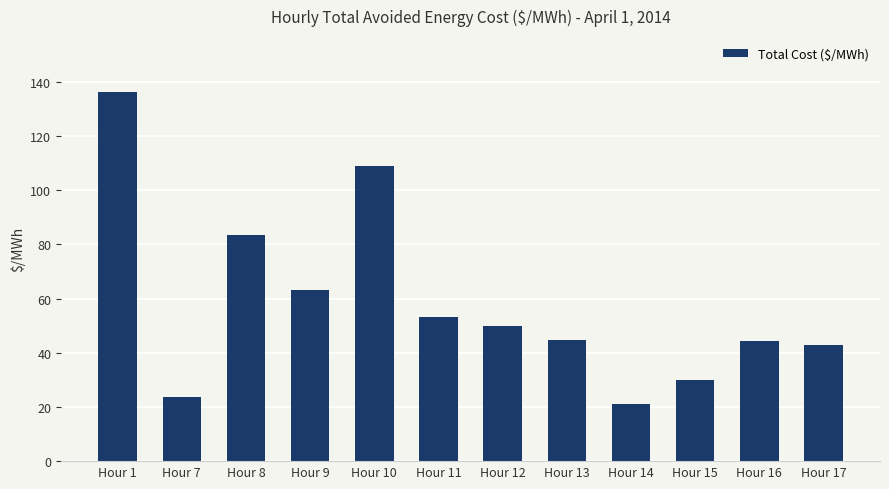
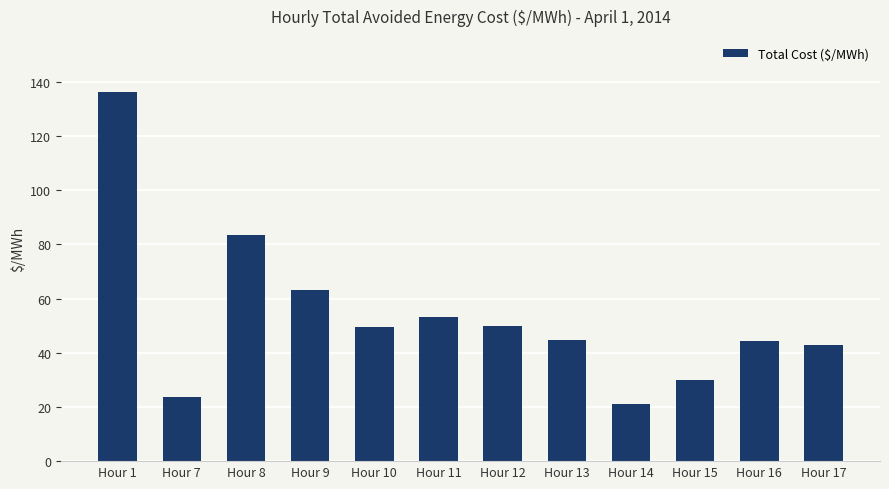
  {
    "Hour 1": 136,
    "Hour 7": 24,
    "Hour 8": 83,
    "Hour 9": 63,
-   "Hour 10": 109,
+   "Hour 10": 49,
    "Hour 11": 53,
    "Hour 12": 50,
    "Hour 13": 45,
    "Hour 14": 21,
    "Hour 15": 30,
    "Hour 16": 44,
    "Hour 17": 43
  }
